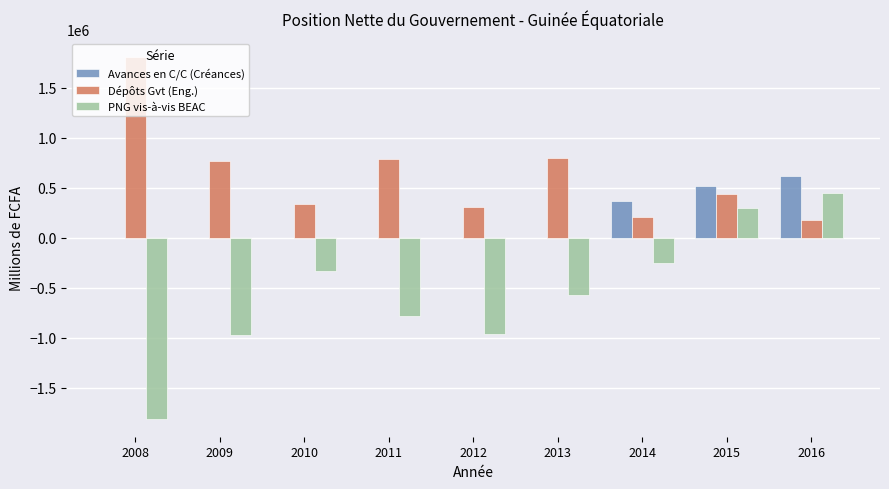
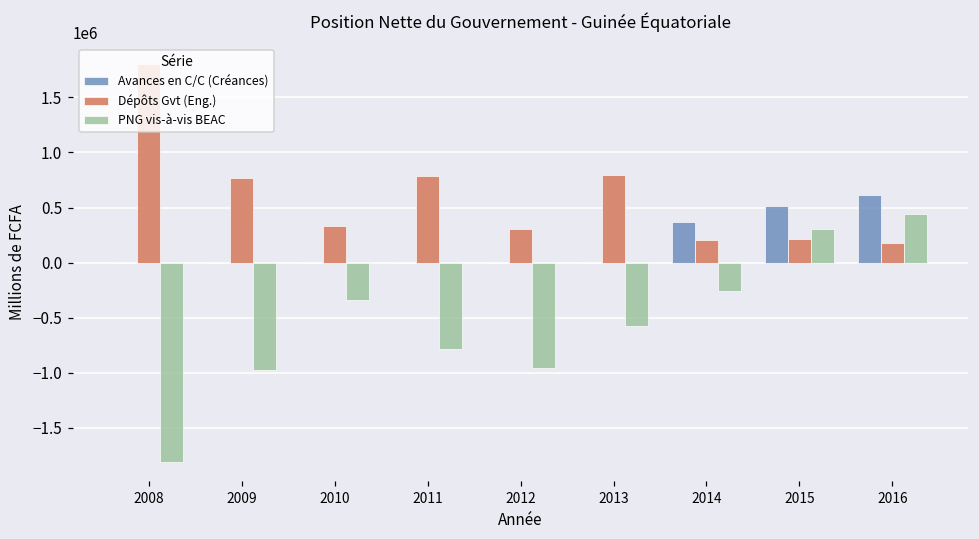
  {
    "Avances en C/C (Créances)": {
      "2008": 0,
      "2009": 0,
      "2010": 0,
      "2014": 370000,
      "2015": 520000,
      "2016": 620000
    },
    "Dépôts Gvt (Eng.)": {
      "2009": 770000,
      "2010": 340000,
      "2011": 790000,
      "2012": 300000,
      "2013": 800000,
      "2014": 210000,
-     "2015": 440000,
+     "2015": 220000,
      "2016": 170000
    },
    "PNG vis-à-vis BEAC": {
      "2008": -1810000,
      "2009": -970000,
      "2010": -340000,
      "2011": -780000,
      "2012": -960000,
      "2013": -570000,
      "2014": -260000,
      "2015": 300000,
      "2016": 440000
    }
  }
